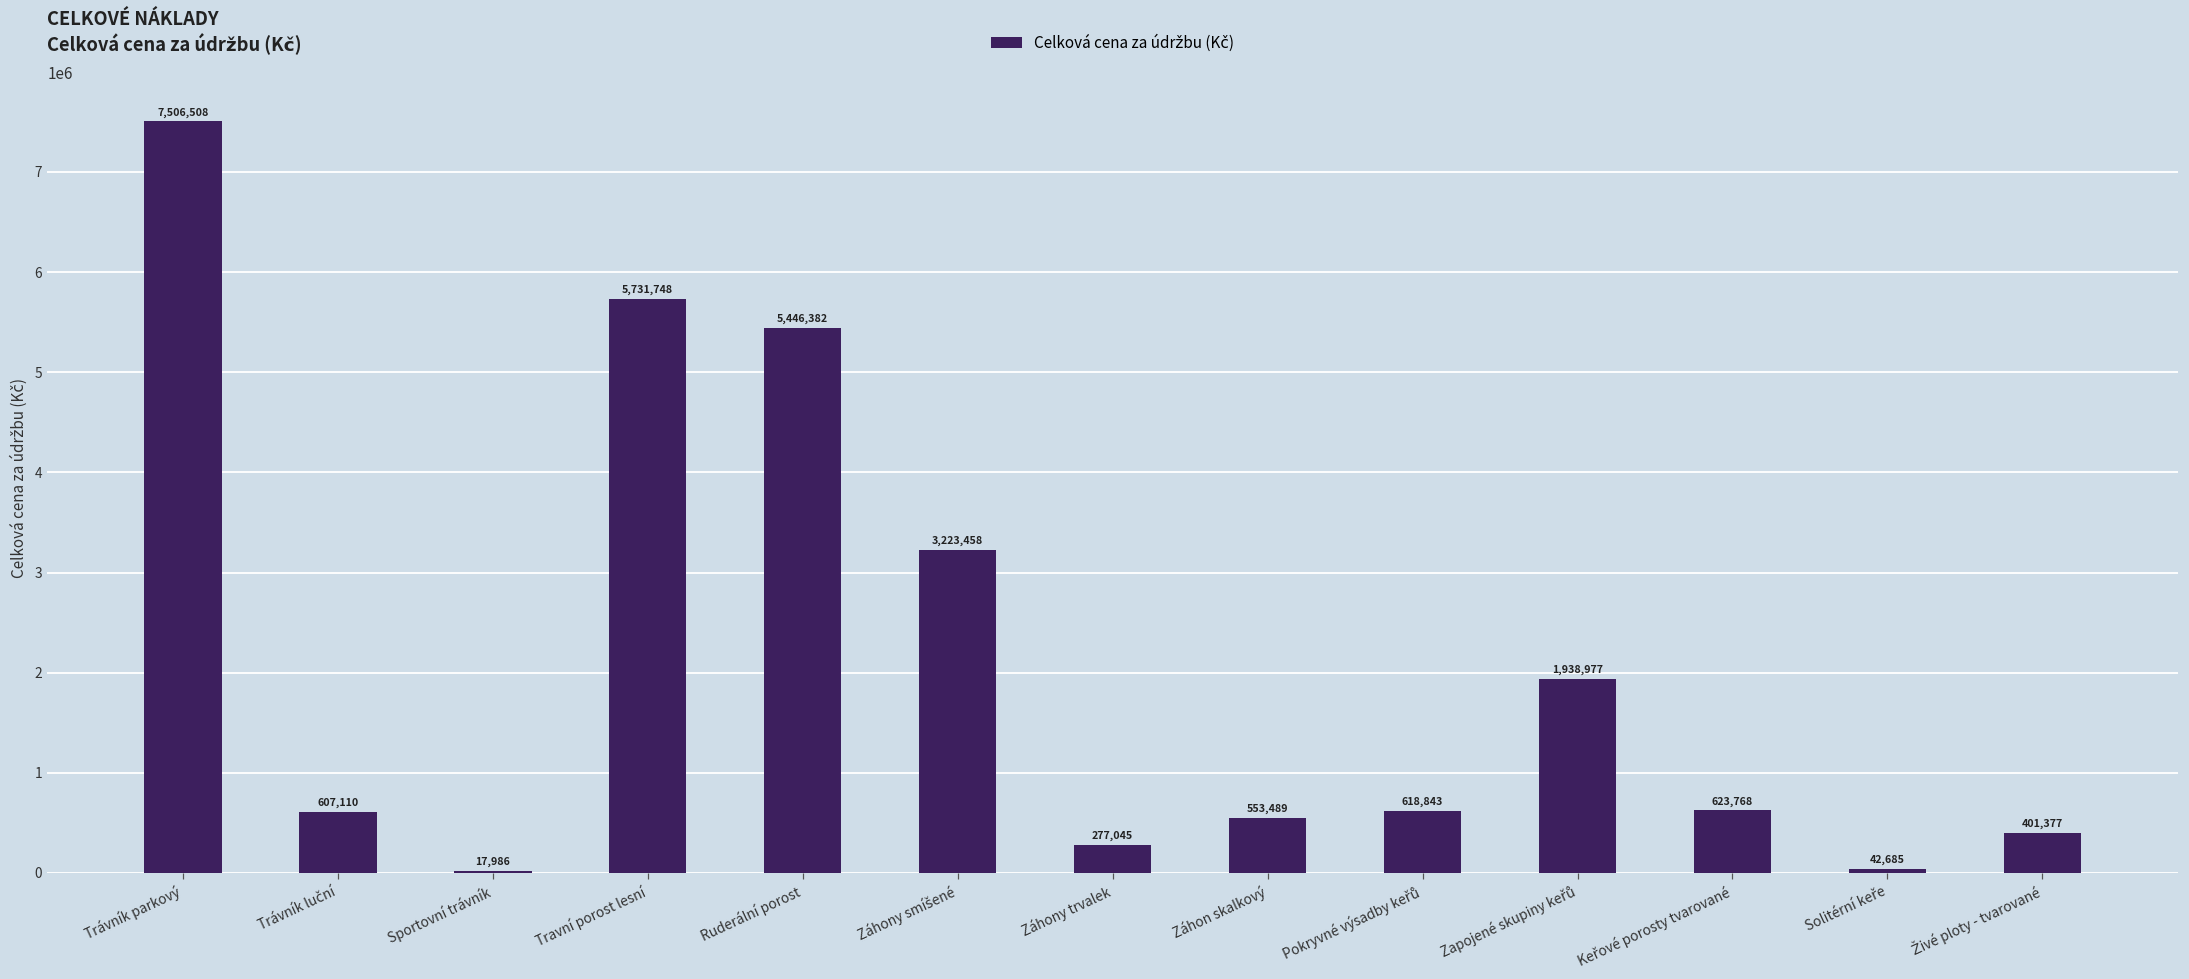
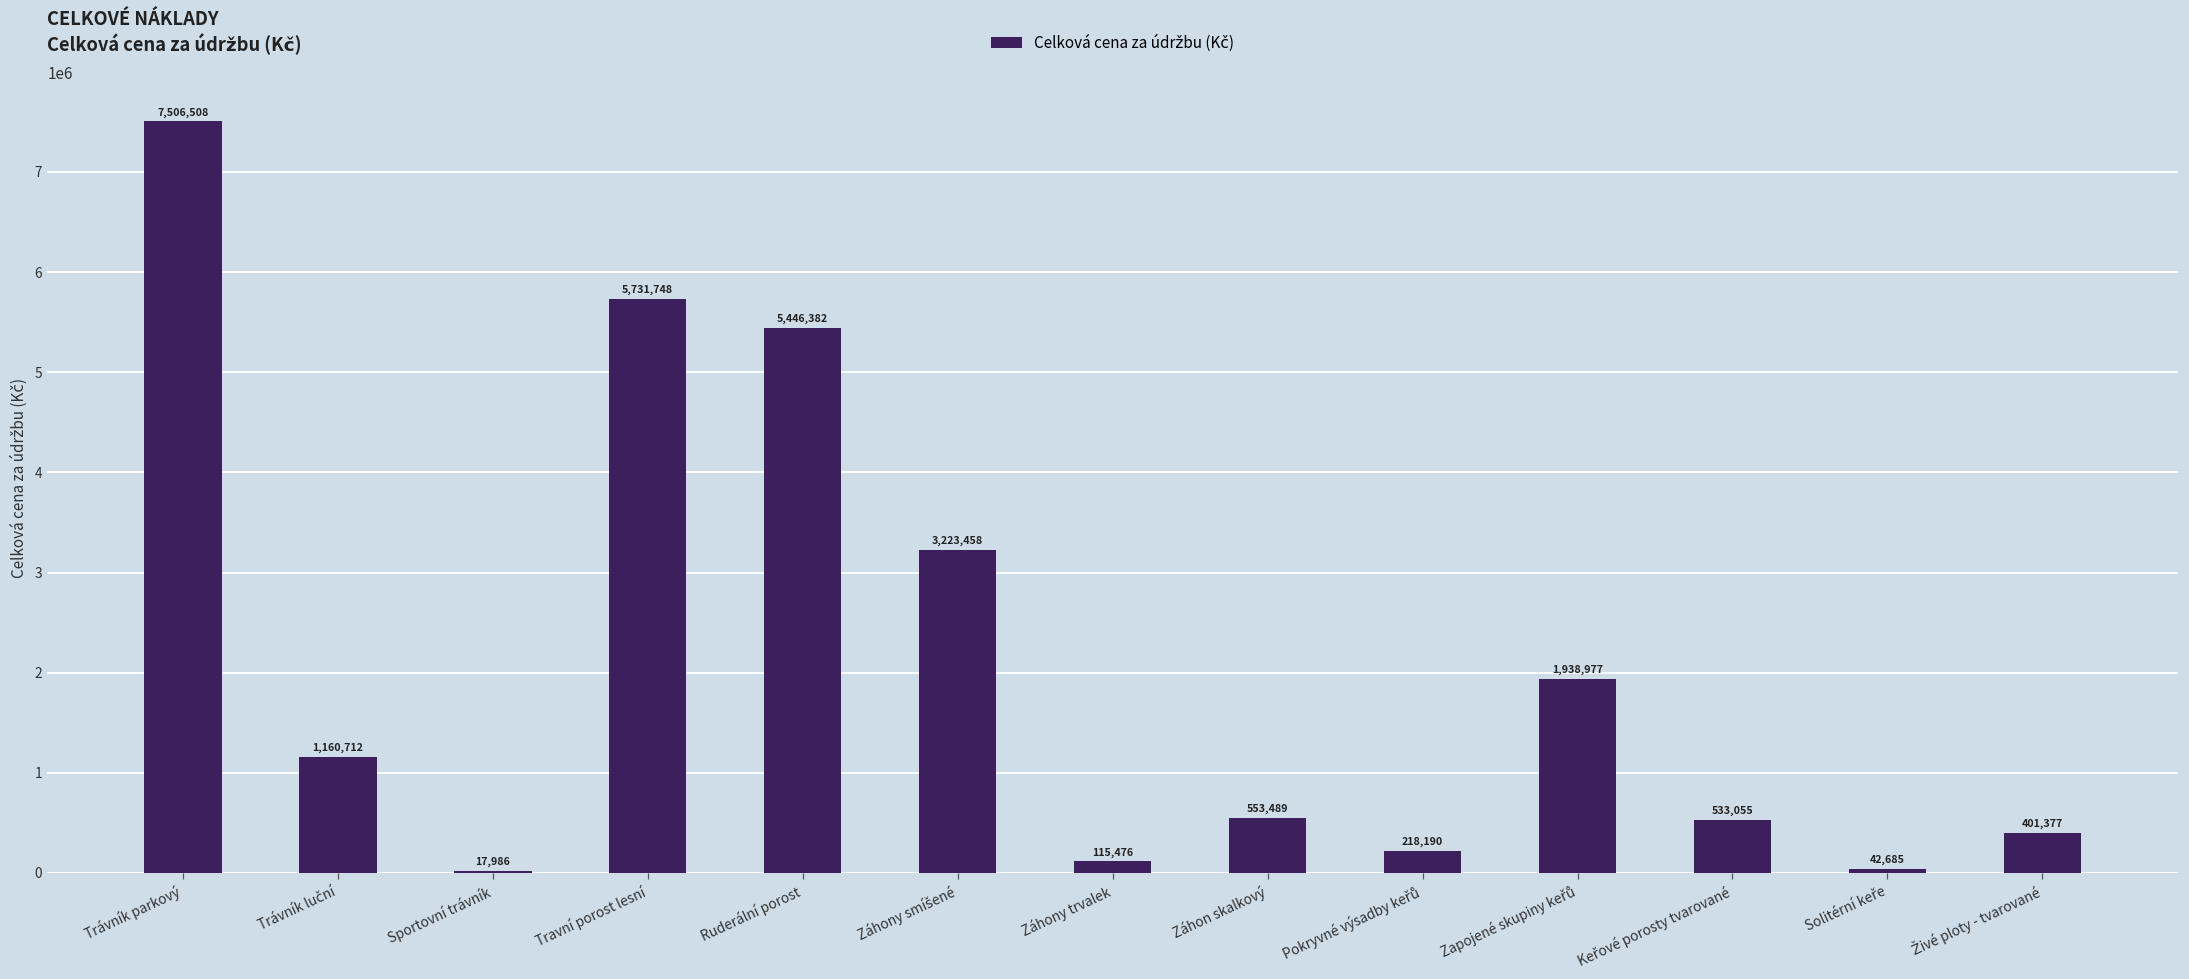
  {
    "Trávník parkový": "7,506,508",
-   "Trávník luční": "607,110",
+   "Trávník luční": "1,160,712",
    "Sportovní trávník": "17,986",
    "Travní porost lesní": "5,731,748",
    "Ruderální porost": "5,446,382",
    "Záhony smíšené": "3,223,458",
-   "Záhony trvalek": "277,045",
+   "Záhony trvalek": "115,476",
    "Záhon skalkový": "553,489",
-   "Pokryvné výsadby keřů": "618,843",
+   "Pokryvné výsadby keřů": "218,190",
    "Zapojené skupiny keřů": "1,938,977",
-   "Keřové porosty tvarované": "623,768",
+   "Keřové porosty tvarované": "533,055",
    "Solitérní keře": "42,685",
    "Živé ploty - tvarované": "401,377"
  }
